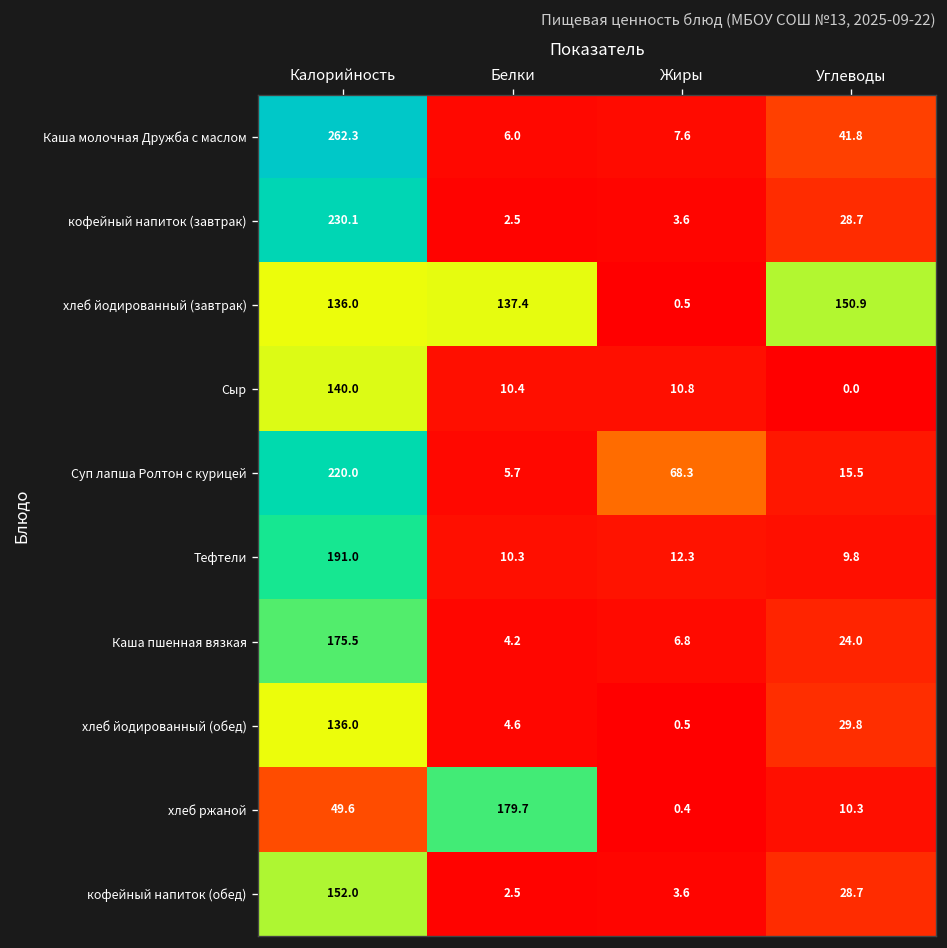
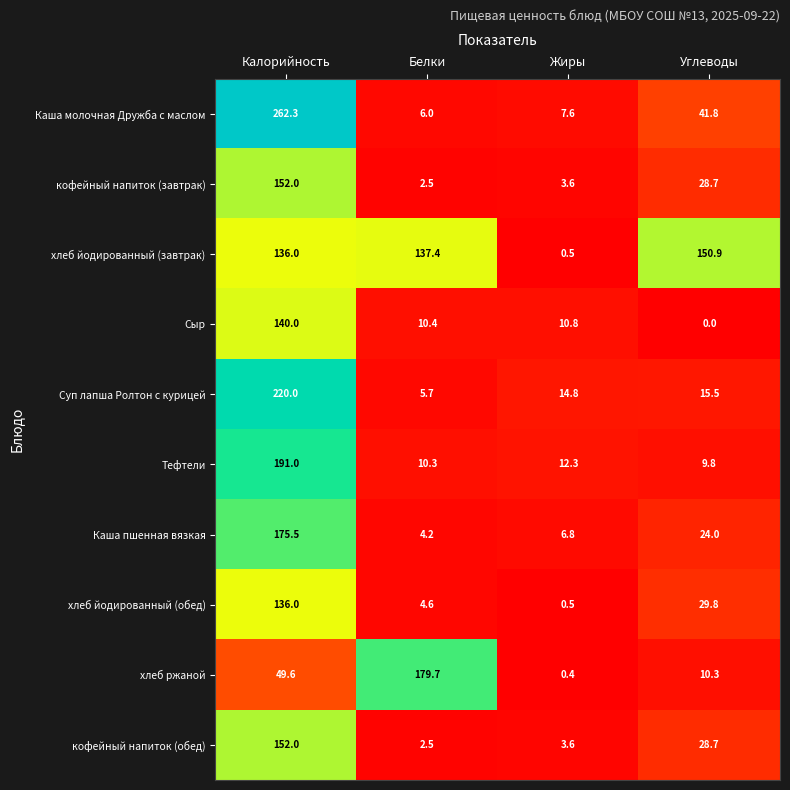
  {
    "Каша молочная Дружба с маслом": {
      "Калорийность": 262.3,
      "Белки": 6.0,
      "Жиры": 7.6,
      "Углеводы": 41.8
    },
    "кофейный напиток (завтрак)": {
-     "Калорийность": 230.1,
+     "Калорийность": 152.0,
      "Белки": 2.5,
      "Жиры": 3.6,
      "Углеводы": 28.7
    },
    "хлеб йодированный (завтрак)": {
      "Калорийность": 136.0,
      "Белки": 137.4,
      "Жиры": 0.5,
      "Углеводы": 150.9
    },
    "Сыр": {
      "Калорийность": 140.0,
      "Белки": 10.4,
      "Жиры": 10.8,
      "Углеводы": 0.0
    },
    "Суп лапша Ролтон с курицей": {
      "Калорийность": 220.0,
      "Белки": 5.7,
-     "Жиры": 68.3,
+     "Жиры": 14.8,
      "Углеводы": 15.5
    },
    "Тефтели": {
      "Калорийность": 191.0,
      "Белки": 10.3,
      "Жиры": 12.3,
      "Углеводы": 9.8
    },
    "Каша пшенная вязкая": {
      "Калорийность": 175.5,
      "Белки": 4.2,
      "Жиры": 6.8,
      "Углеводы": 24.0
    },
    "хлеб йодированный (обед)": {
      "Калорийность": 136.0,
      "Белки": 4.6,
      "Жиры": 0.5,
      "Углеводы": 29.8
    },
    "хлеб ржаной": {
      "Калорийность": 49.6,
      "Белки": 179.7,
      "Жиры": 0.4,
      "Углеводы": 10.3
    },
    "кофейный напиток (обед)": {
      "Калорийность": 152.0,
      "Белки": 2.5,
      "Жиры": 3.6,
      "Углеводы": 28.7
    }
  }
